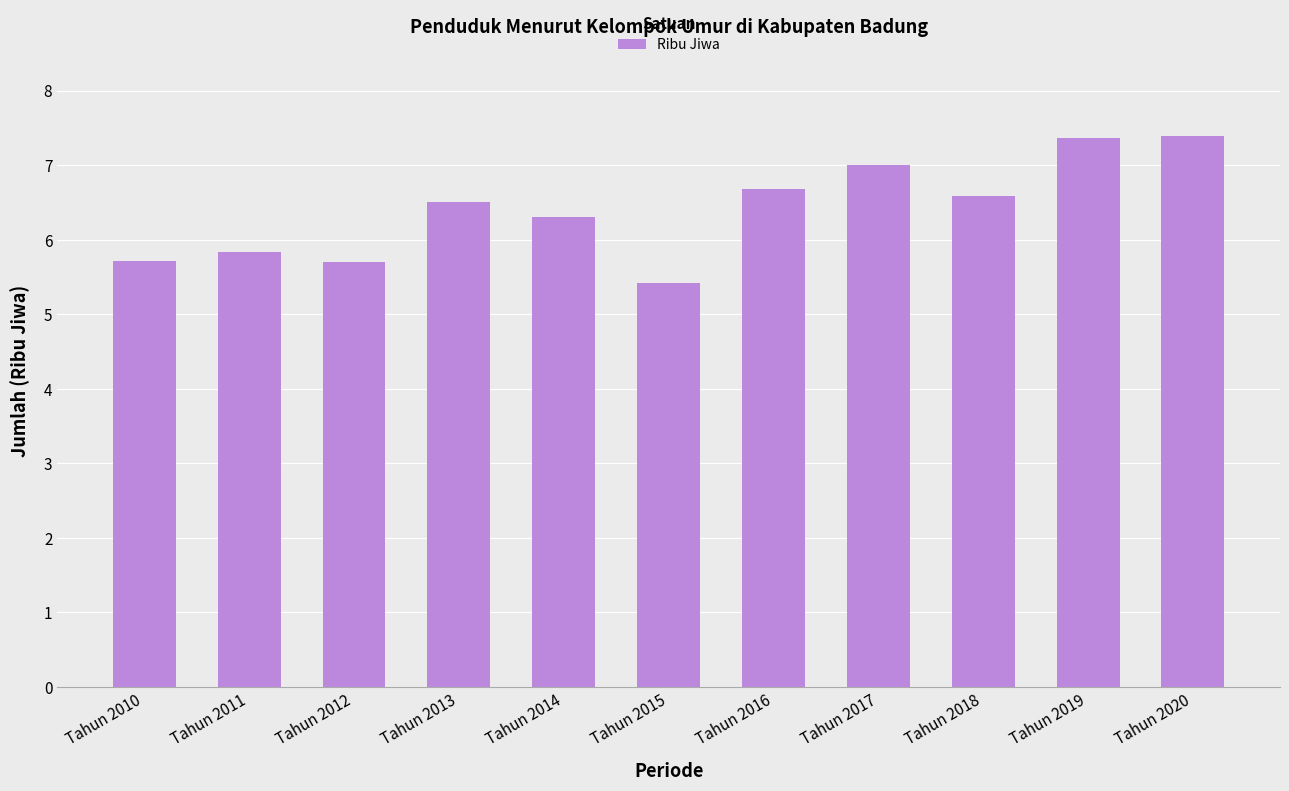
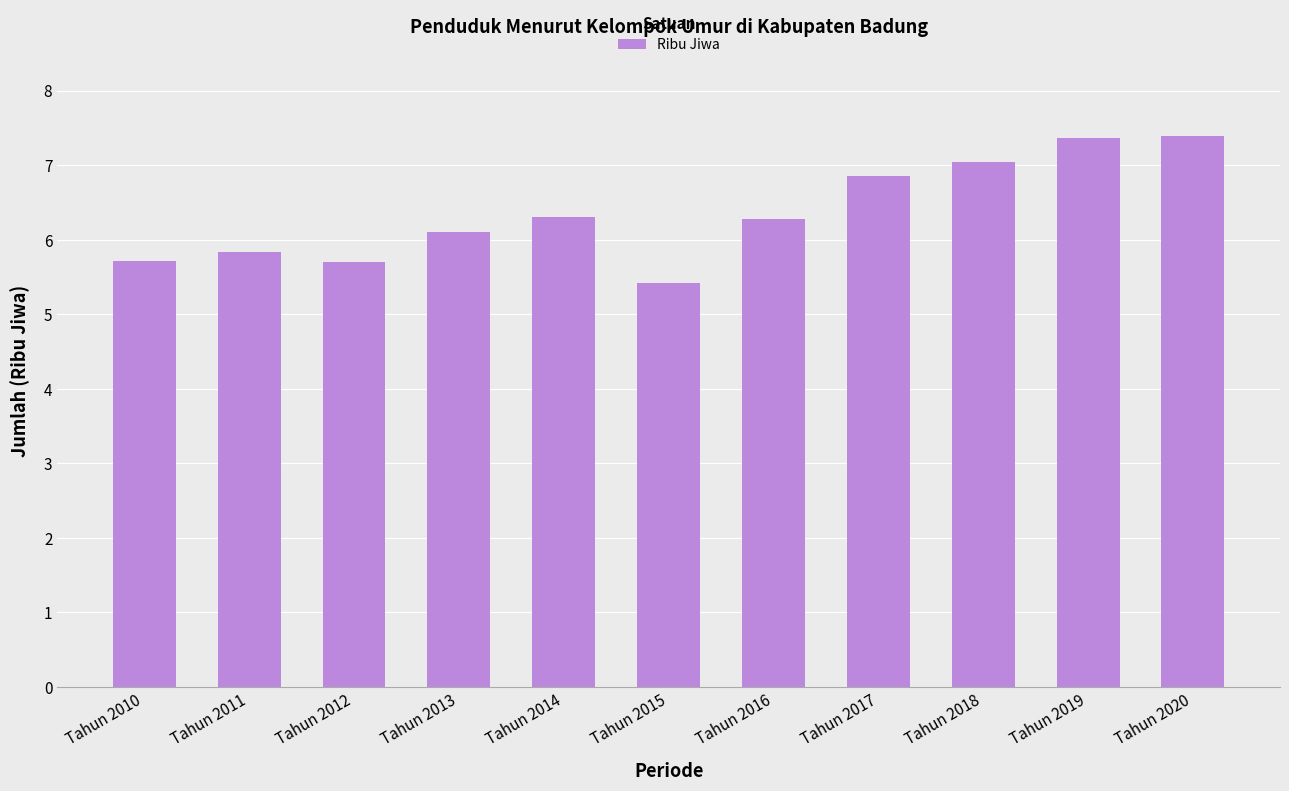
  {
    "Tahun 2010": 5.7,
    "Tahun 2011": 5.8,
    "Tahun 2012": 5.7,
-   "Tahun 2013": 6.5,
+   "Tahun 2013": 6.1,
    "Tahun 2014": 6.3,
    "Tahun 2015": 5.4,
-   "Tahun 2016": 6.7,
-   "Tahun 2017": 7.0,
-   "Tahun 2018": 6.6,
+   "Tahun 2016": 6.3,
+   "Tahun 2017": 6.9,
+   "Tahun 2018": 7.0,
    "Tahun 2019": 7.4,
    "Tahun 2020": 7.4
  }
